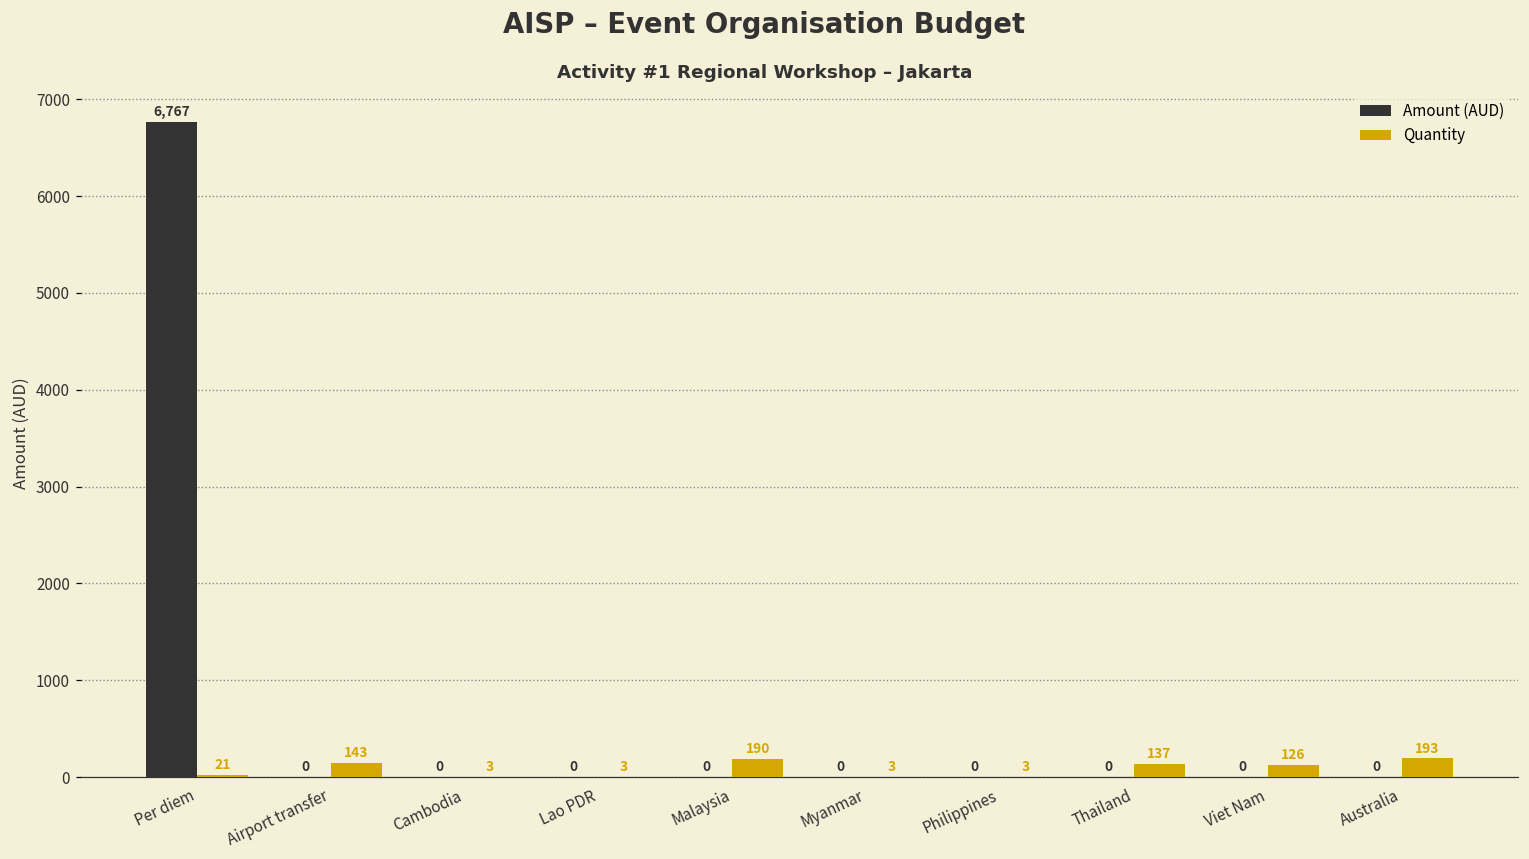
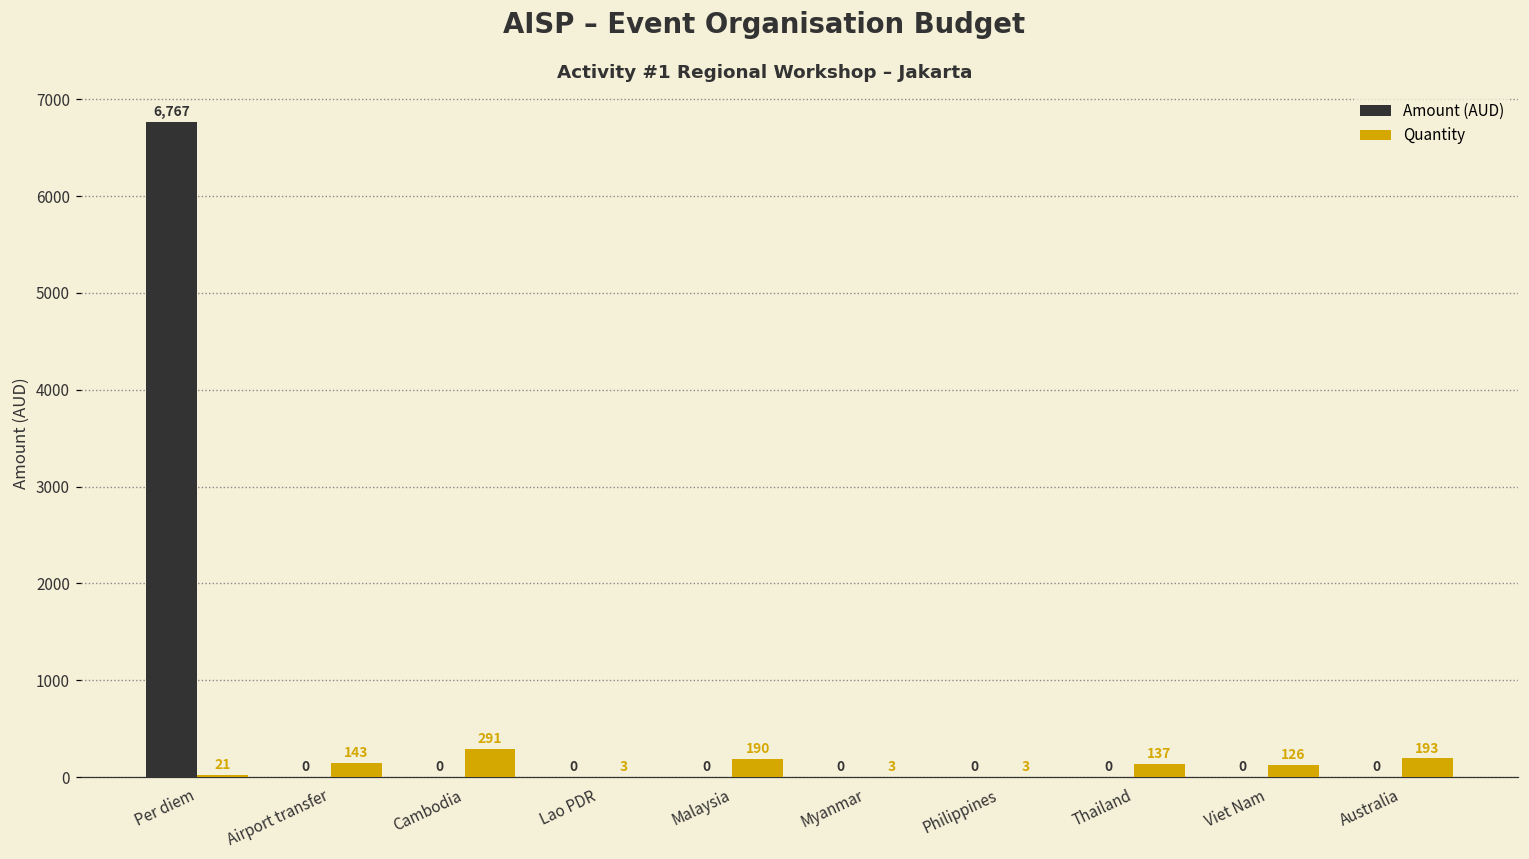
  {
    "Amount (AUD)": {
      "Per diem": "6,767",
      "Airport transfer": "0",
      "Cambodia": "0",
      "Lao PDR": "0",
      "Malaysia": "0",
      "Myanmar": "0",
      "Philippines": "0",
      "Thailand": "0",
      "Viet Nam": "0",
      "Australia": "0"
    },
    "Quantity": {
      "Per diem": "21",
      "Airport transfer": "143",
-     "Cambodia": "3",
+     "Cambodia": "291",
      "Lao PDR": "3",
      "Malaysia": "190",
      "Myanmar": "3",
      "Philippines": "3",
      "Thailand": "137",
      "Viet Nam": "126",
      "Australia": "193"
    }
  }
